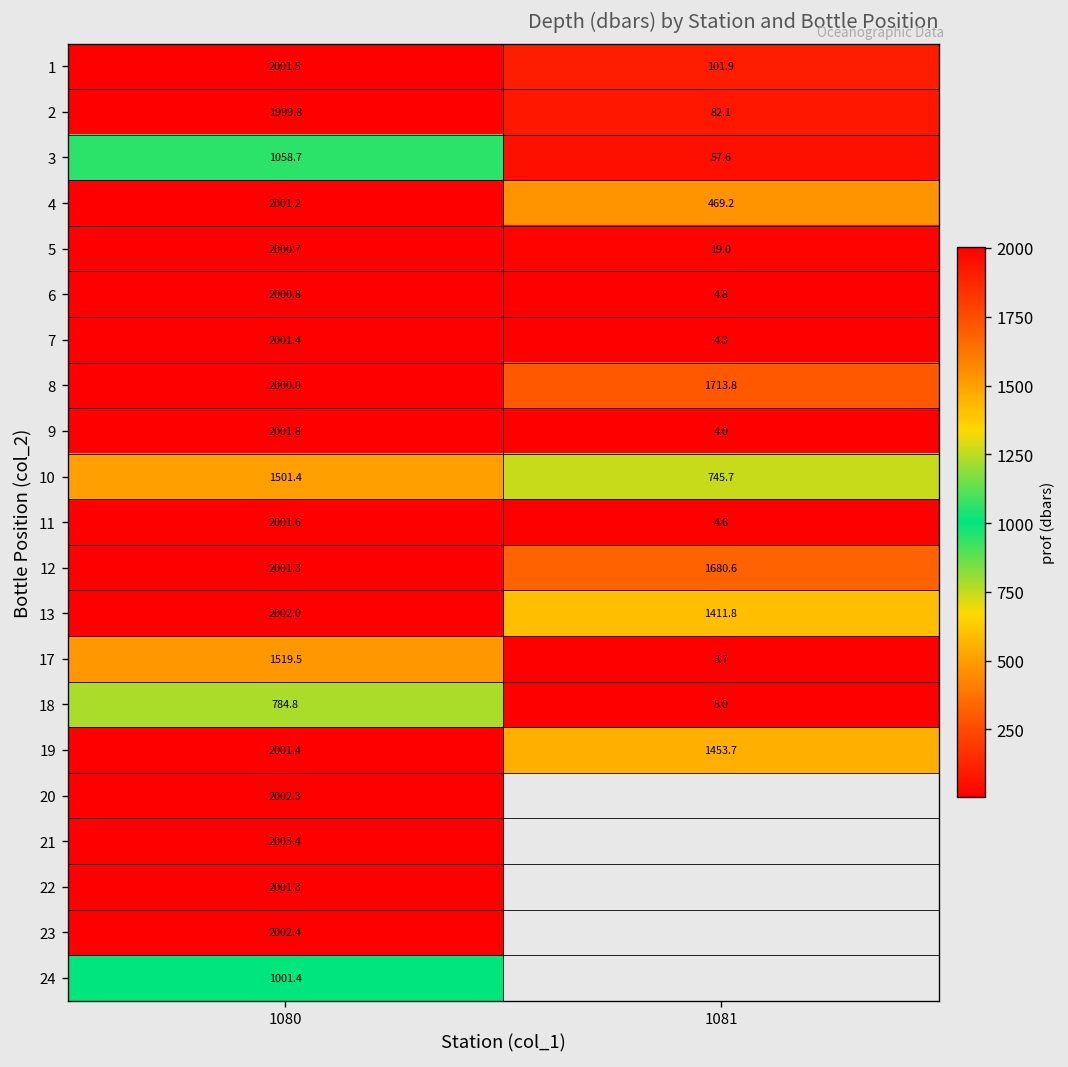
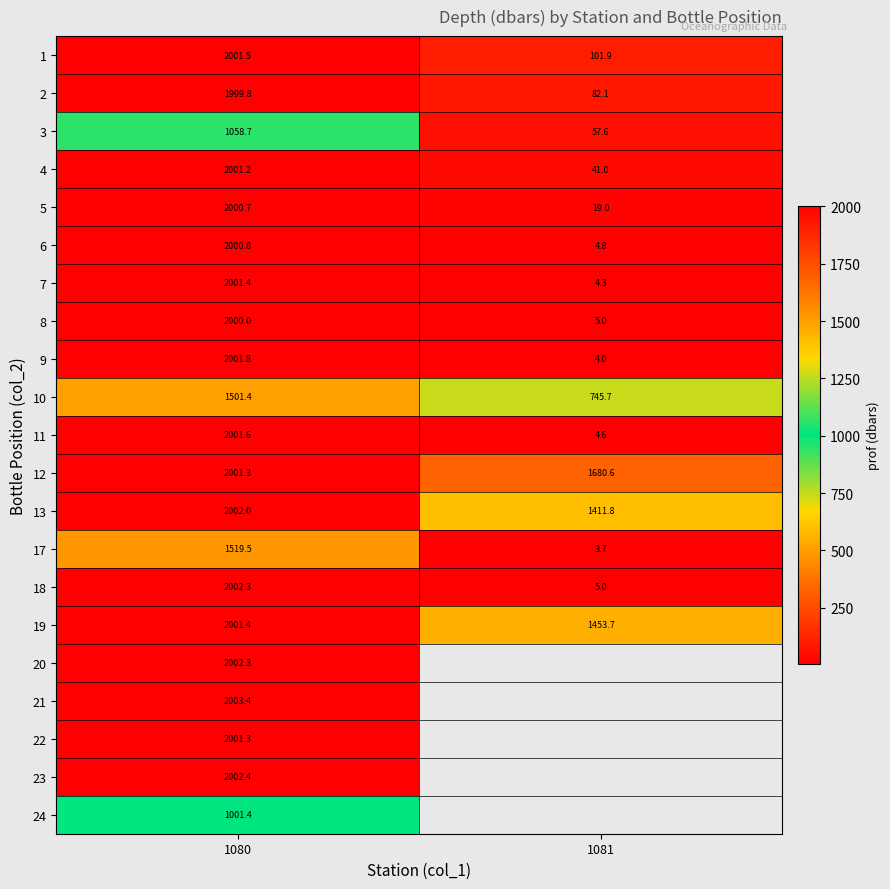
  {
    "1": {
      "1080": 2001.5,
      "1081": 101.9
    },
    "2": {
      "1080": 1999.8,
      "1081": 82.1
    },
    "3": {
      "1080": 1058.7,
      "1081": 57.6
    },
    "4": {
      "1080": 2001.2,
-     "1081": 469.2
+     "1081": 41.0
    },
    "5": {
      "1080": 2000.7,
      "1081": 19.0
    },
    "6": {
      "1080": 2000.8,
      "1081": 4.8
    },
    "7": {
      "1080": 2001.4,
      "1081": 4.3
    },
    "8": {
      "1080": 2000.0,
-     "1081": 1713.8
+     "1081": 5.0
    },
    "9": {
      "1080": 2001.8,
      "1081": 4.0
    },
    "10": {
      "1080": 1501.4,
      "1081": 745.7
    },
    "11": {
      "1080": 2001.6,
      "1081": 4.6
    },
    "12": {
      "1080": 2001.3,
      "1081": 1680.6
    },
    "13": {
      "1080": 2002.0,
      "1081": 1411.8
    },
    "17": {
      "1080": 1519.5,
      "1081": 3.7
    },
    "18": {
-     "1080": 784.8,
+     "1080": 2002.3,
      "1081": 5.0
    },
    "19": {
      "1080": 2001.4,
      "1081": 1453.7
    },
    "20": {
      "1080": 2002.3
    },
    "21": {
      "1080": 2003.4
    },
    "22": {
      "1080": 2001.3
    },
    "23": {
      "1080": 2002.4
    },
    "24": {
      "1080": 1001.4
    }
  }
